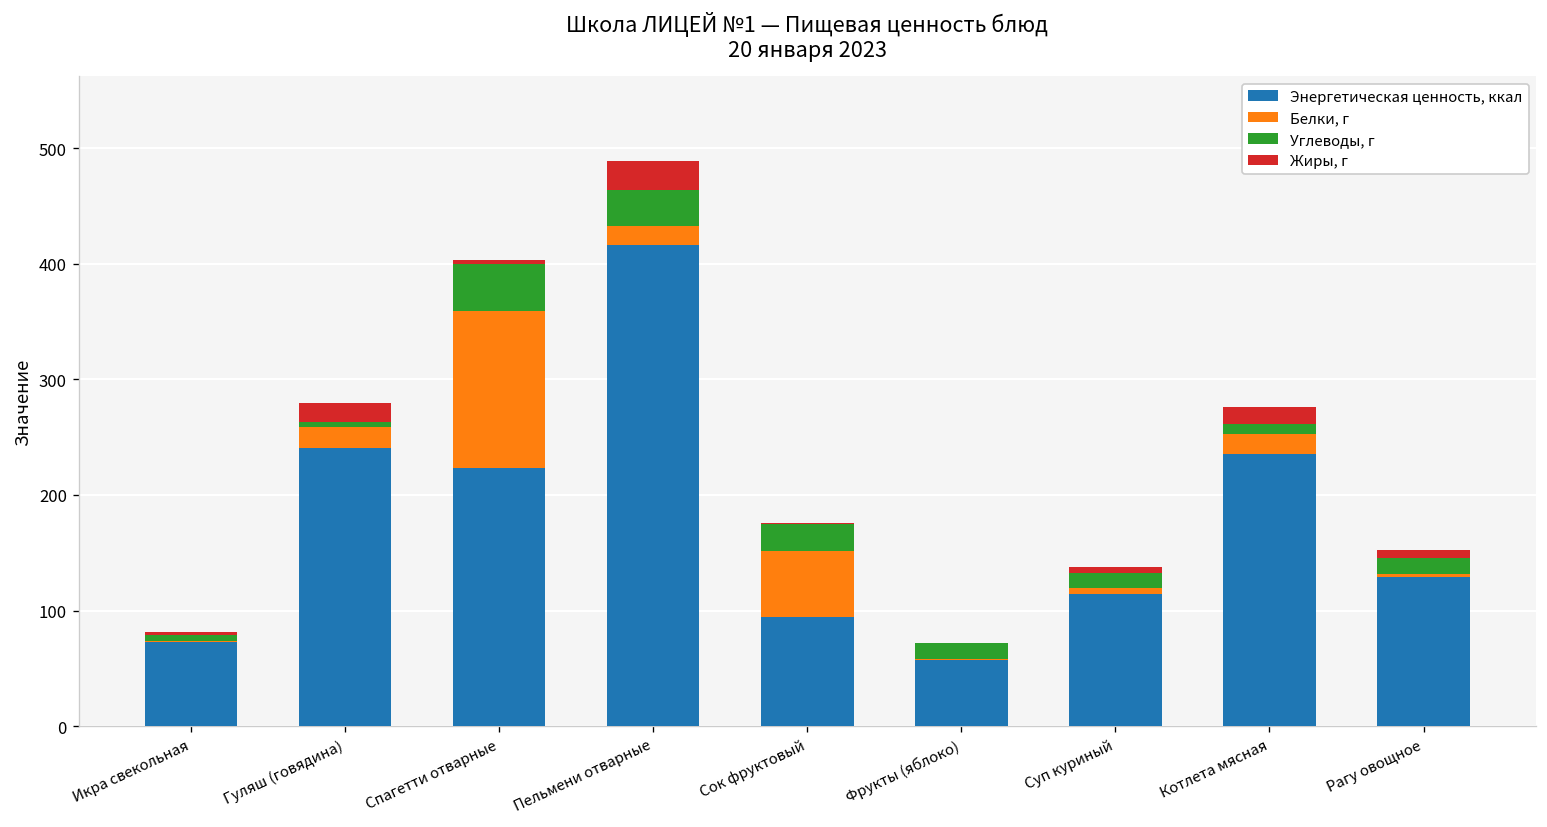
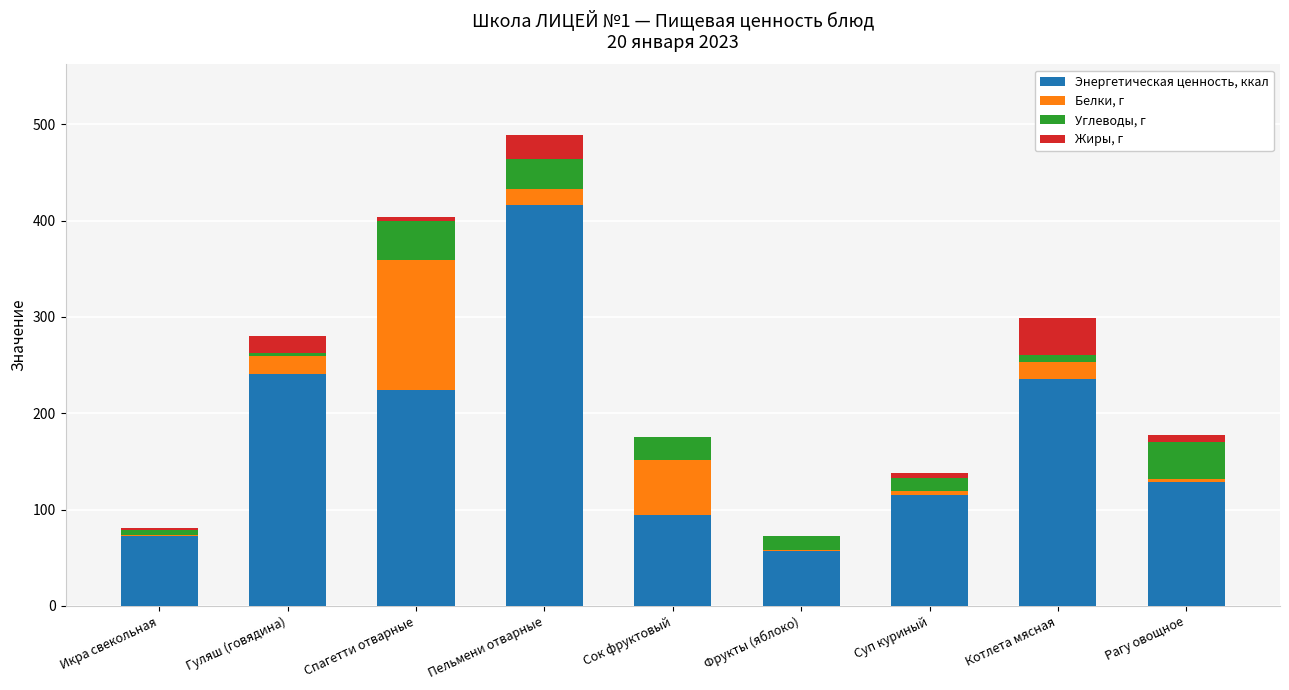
  {
    "Энергетическая ценность, ккал": {
      "Икра свекольная": 70,
      "Гуляш (говядина)": 240,
      "Спагетти отварные": 220,
      "Пельмени отварные": 420,
      "Сок фруктовый": 90,
      "Фрукты (яблоко)": 60,
      "Суп куриный": 110,
      "Котлета мясная": 240,
      "Рагу овощное": 130
    },
    "Белки, г": {
      "Гуляш (говядина)": 20,
      "Спагетти отварные": 140,
      "Пельмени отварные": 20,
      "Сок фруктовый": 60,
      "Суп куриный": 0,
      "Котлета мясная": 20
    },
    "Углеводы, г": {
      "Икра свекольная": 0,
      "Гуляш (говядина)": 0,
      "Спагетти отварные": 40,
      "Пельмени отварные": 30,
      "Сок фруктовый": 20,
      "Фрукты (яблоко)": 10,
      "Суп куриный": 10,
      "Котлета мясная": 10,
-     "Рагу овощное": 10
+     "Рагу овощное": 40
    },
    "Жиры, г": {
      "Икра свекольная": 0,
      "Гуляш (говядина)": 20,
      "Спагетти отварные": 0,
      "Пельмени отварные": 20,
      "Фрукты (яблоко)": 0,
      "Суп куриный": 0,
-     "Котлета мясная": 10,
+     "Котлета мясная": 40,
      "Рагу овощное": 10
    }
  }
